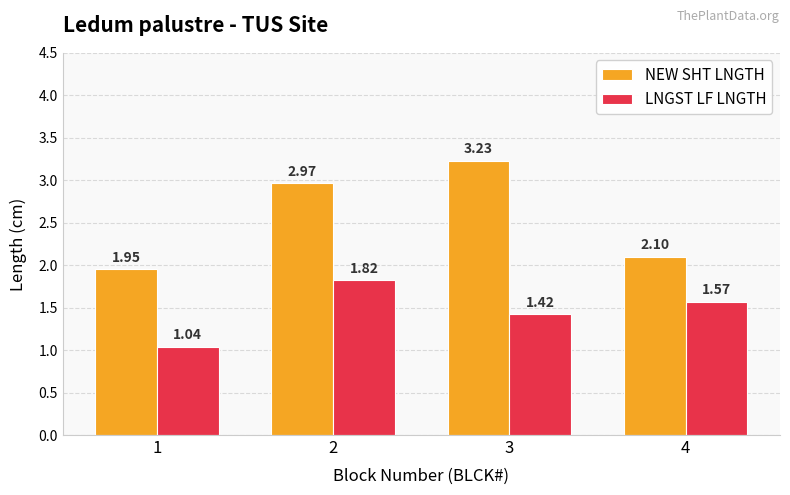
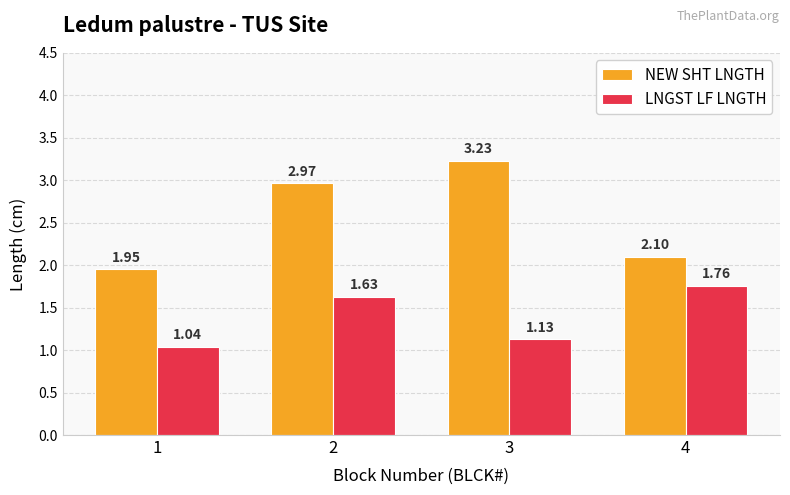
  {
    "NEW SHT LNGTH": {
      "1": 1.95,
      "2": 2.97,
      "3": 3.23,
      "4": 2.10
    },
    "LNGST LF LNGTH": {
      "1": 1.04,
-     "2": 1.82,
-     "3": 1.42,
-     "4": 1.57
+     "2": 1.63,
+     "3": 1.13,
+     "4": 1.76
    }
  }
